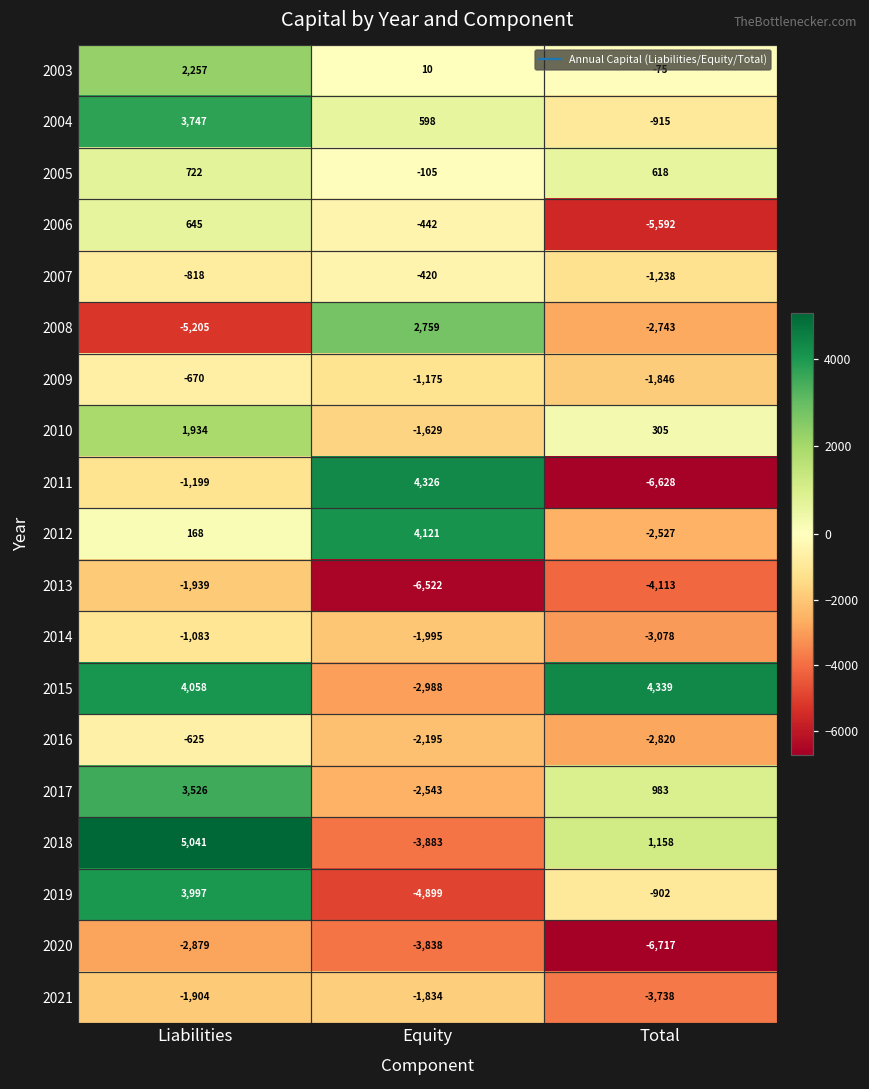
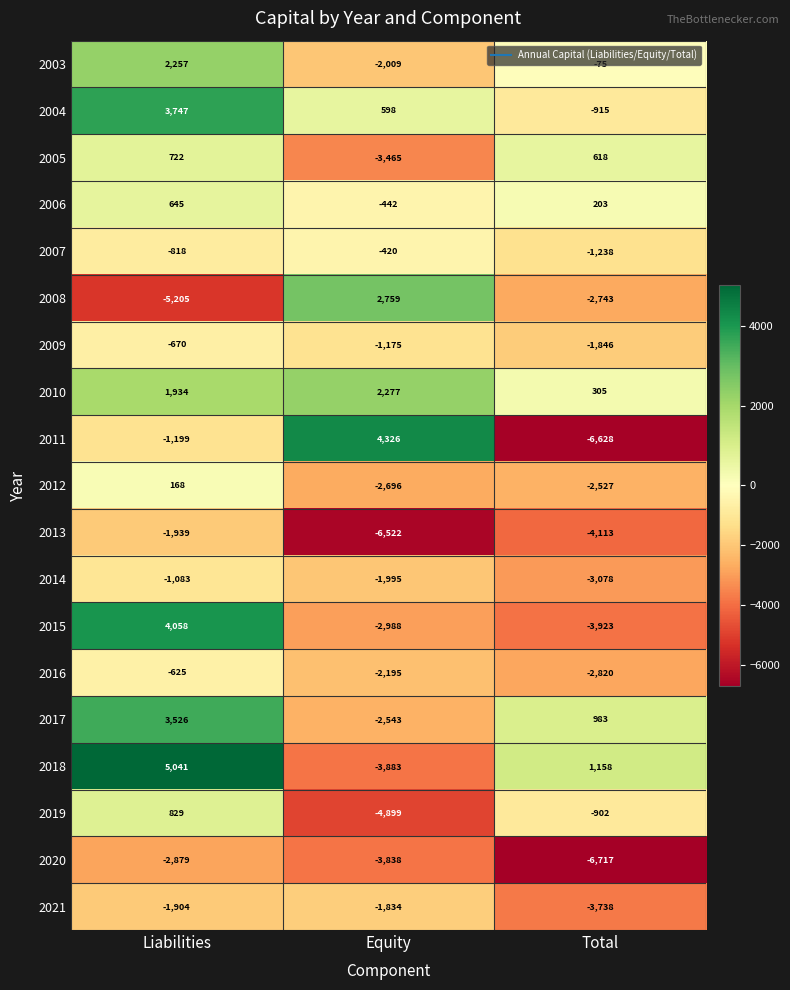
  {
    "2003": {
      "Liabilities": "2,257",
-     "Equity": "10"
+     "Equity": "-2,009"
    },
    "2004": {
      "Liabilities": "3,747",
      "Equity": "598",
      "Total": "-915"
    },
    "2005": {
      "Liabilities": "722",
-     "Equity": "-105",
+     "Equity": "-3,465",
      "Total": "618"
    },
    "2006": {
      "Liabilities": "645",
      "Equity": "-442",
-     "Total": "-5,592"
+     "Total": "203"
    },
    "2007": {
      "Liabilities": "-818",
      "Equity": "-420",
      "Total": "-1,238"
    },
    "2008": {
      "Liabilities": "-5,205",
      "Equity": "2,759",
      "Total": "-2,743"
    },
    "2009": {
      "Liabilities": "-670",
      "Equity": "-1,175",
      "Total": "-1,846"
    },
    "2010": {
      "Liabilities": "1,934",
-     "Equity": "-1,629",
+     "Equity": "2,277",
      "Total": "305"
    },
    "2011": {
      "Liabilities": "-1,199",
      "Equity": "4,326",
      "Total": "-6,628"
    },
    "2012": {
      "Liabilities": "168",
-     "Equity": "4,121",
+     "Equity": "-2,696",
      "Total": "-2,527"
    },
    "2013": {
      "Liabilities": "-1,939",
      "Equity": "-6,522",
      "Total": "-4,113"
    },
    "2014": {
      "Liabilities": "-1,083",
      "Equity": "-1,995",
      "Total": "-3,078"
    },
    "2015": {
      "Liabilities": "4,058",
      "Equity": "-2,988",
-     "Total": "4,339"
+     "Total": "-3,923"
    },
    "2016": {
      "Liabilities": "-625",
      "Equity": "-2,195",
      "Total": "-2,820"
    },
    "2017": {
      "Liabilities": "3,526",
      "Equity": "-2,543",
      "Total": "983"
    },
    "2018": {
      "Liabilities": "5,041",
      "Equity": "-3,883",
      "Total": "1,158"
    },
    "2019": {
-     "Liabilities": "3,997",
+     "Liabilities": "829",
      "Equity": "-4,899",
      "Total": "-902"
    },
    "2020": {
      "Liabilities": "-2,879",
      "Equity": "-3,838",
      "Total": "-6,717"
    },
    "2021": {
      "Liabilities": "-1,904",
      "Equity": "-1,834",
      "Total": "-3,738"
    }
  }
